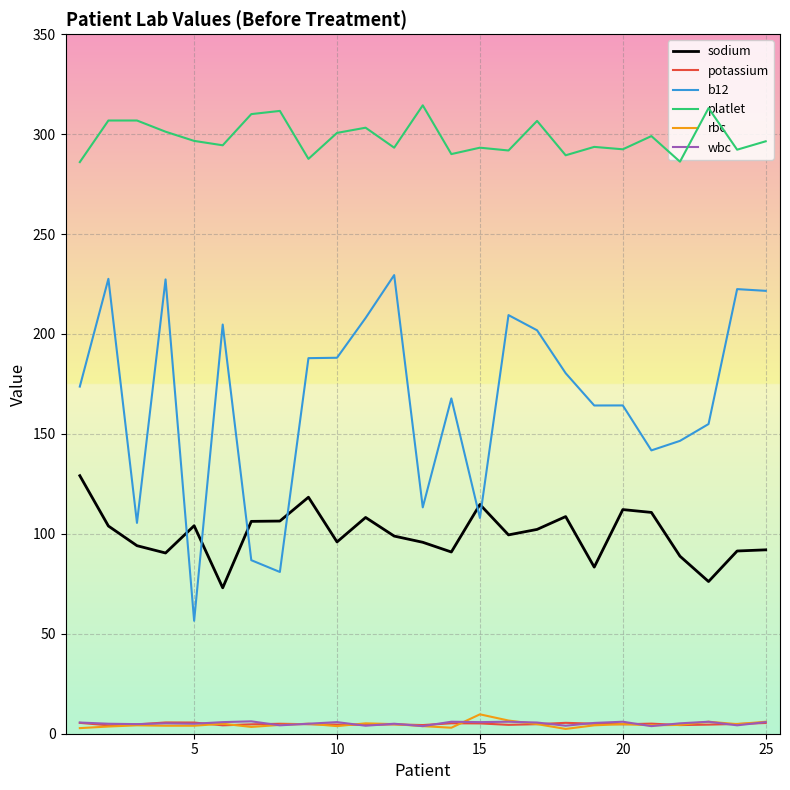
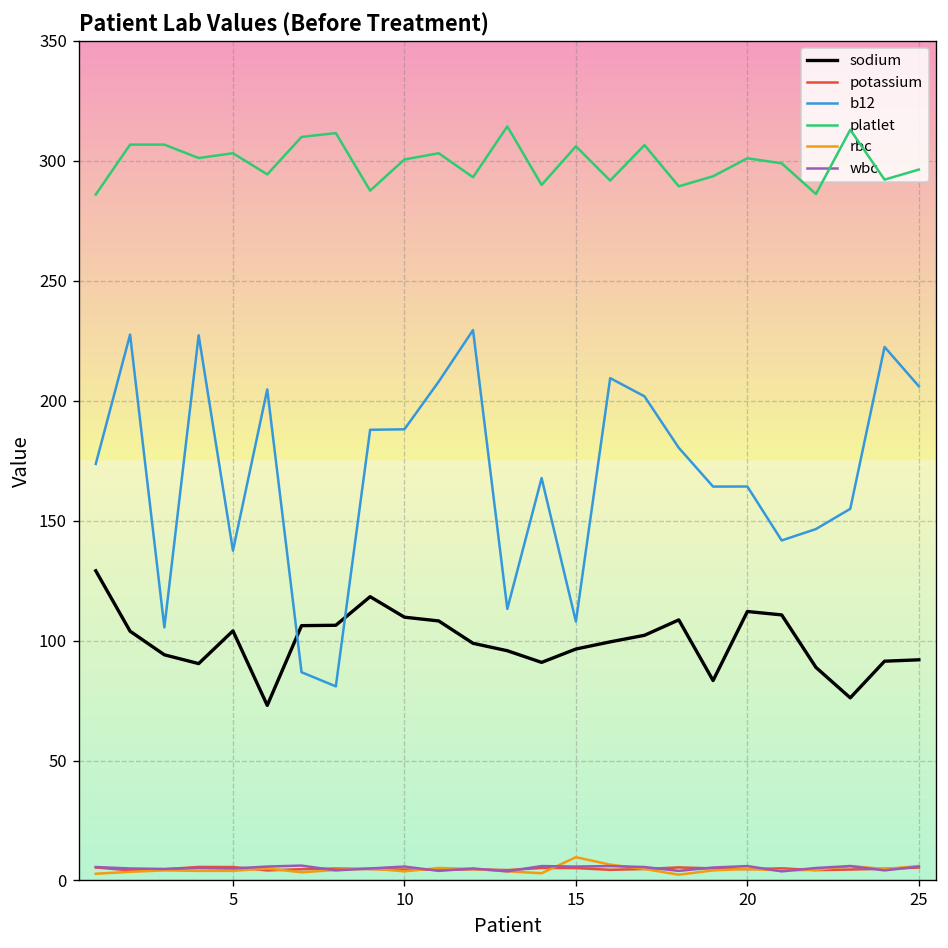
  {
    "sodium": {
      "5": 104,
-     "10": 96,
-     "15": 115,
+     "10": 110,
+     "15": 97,
      "20": 112,
      "25": 92
    },
    "b12": {
-     "5": 57,
+     "5": 138,
      "10": 188,
      "15": 108,
      "20": 164,
-     "25": 222
+     "25": 206
    },
    "platlet": {
-     "5": 297,
+     "5": 303,
      "10": 301,
-     "15": 293,
-     "20": 292
+     "15": 306,
+     "20": 301
    },
    "rbc": {
      "15": 10
    }
  }
